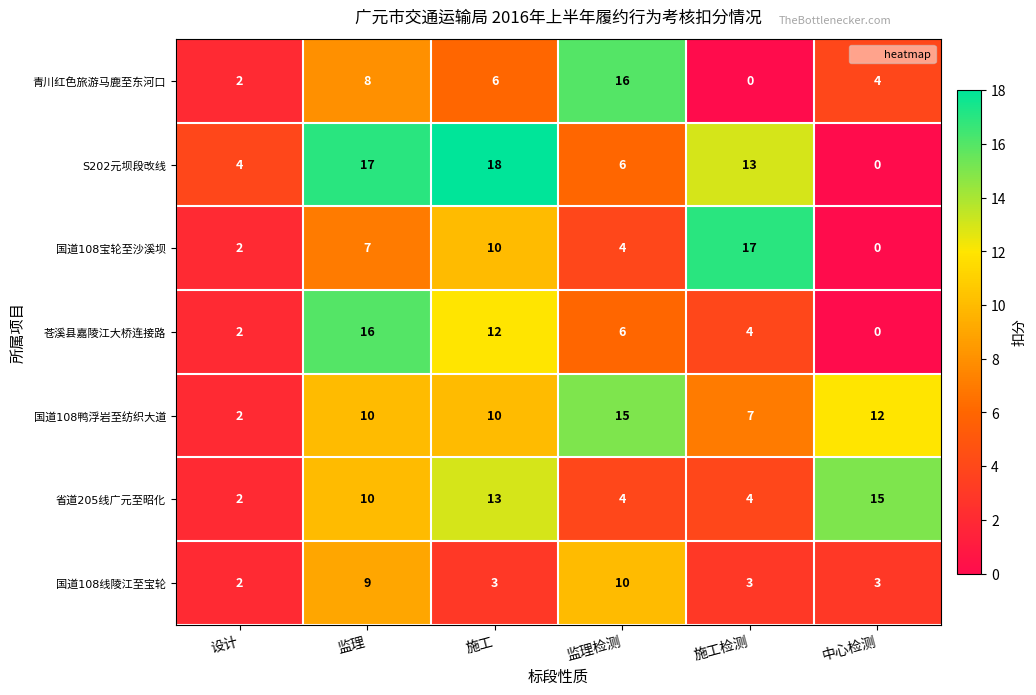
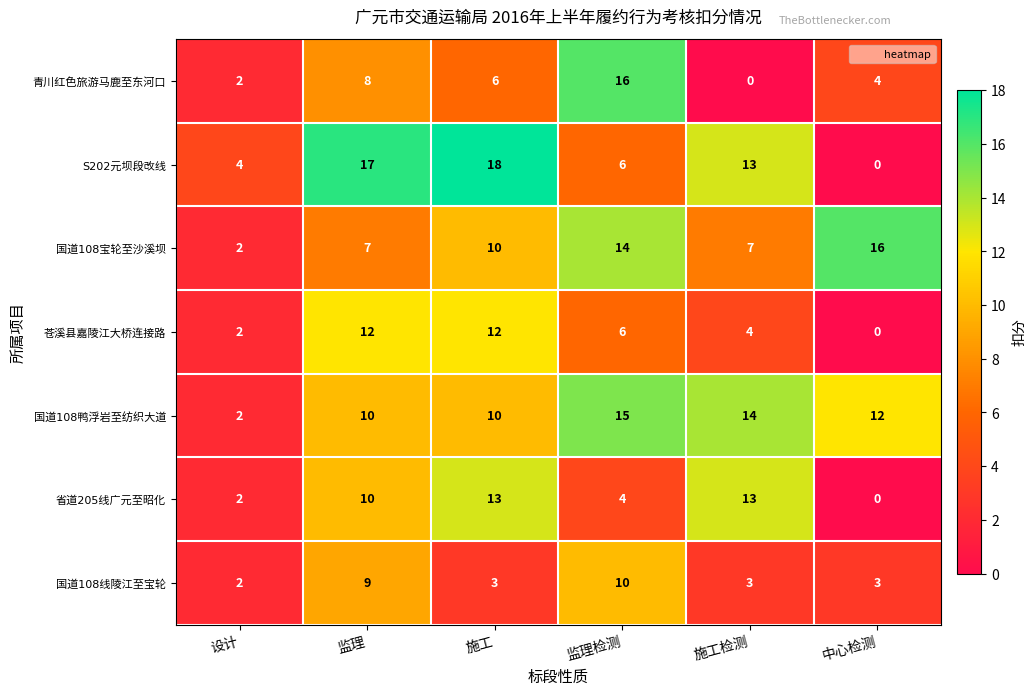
  {
    "青川红色旅游马鹿至东河口": {
      "设计": 2,
      "监理": 8,
      "施工": 6,
      "监理检测": 16,
      "施工检测": 0,
      "中心检测": 4
    },
    "S202元坝段改线": {
      "设计": 4,
      "监理": 17,
      "施工": 18,
      "监理检测": 6,
      "施工检测": 13,
      "中心检测": 0
    },
    "国道108宝轮至沙溪坝": {
      "设计": 2,
      "监理": 7,
      "施工": 10,
-     "监理检测": 4,
-     "施工检测": 17,
-     "中心检测": 0
+     "监理检测": 14,
+     "施工检测": 7,
+     "中心检测": 16
    },
    "苍溪县嘉陵江大桥连接路": {
      "设计": 2,
-     "监理": 16,
+     "监理": 12,
      "施工": 12,
      "监理检测": 6,
      "施工检测": 4,
      "中心检测": 0
    },
    "国道108鸭浮岩至纺织大道": {
      "设计": 2,
      "监理": 10,
      "施工": 10,
      "监理检测": 15,
-     "施工检测": 7,
+     "施工检测": 14,
      "中心检测": 12
    },
    "省道205线广元至昭化": {
      "设计": 2,
      "监理": 10,
      "施工": 13,
      "监理检测": 4,
-     "施工检测": 4,
-     "中心检测": 15
+     "施工检测": 13,
+     "中心检测": 0
    },
    "国道108线陵江至宝轮": {
      "设计": 2,
      "监理": 9,
      "施工": 3,
      "监理检测": 10,
      "施工检测": 3,
      "中心检测": 3
    }
  }
